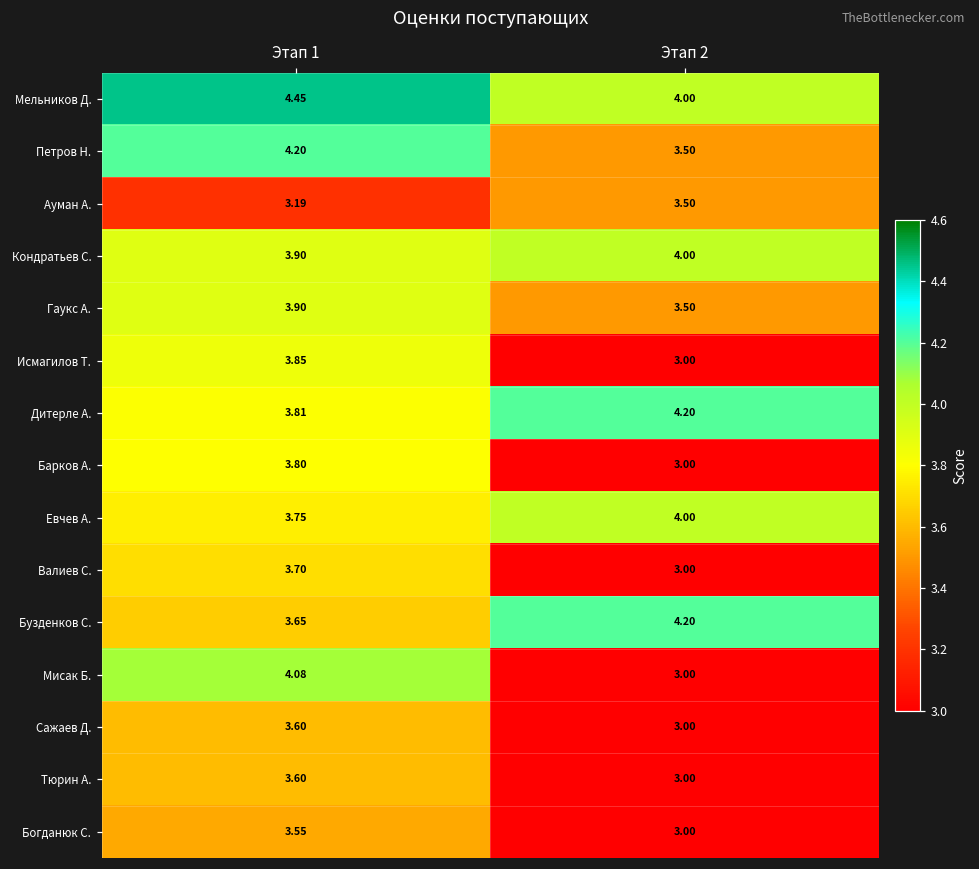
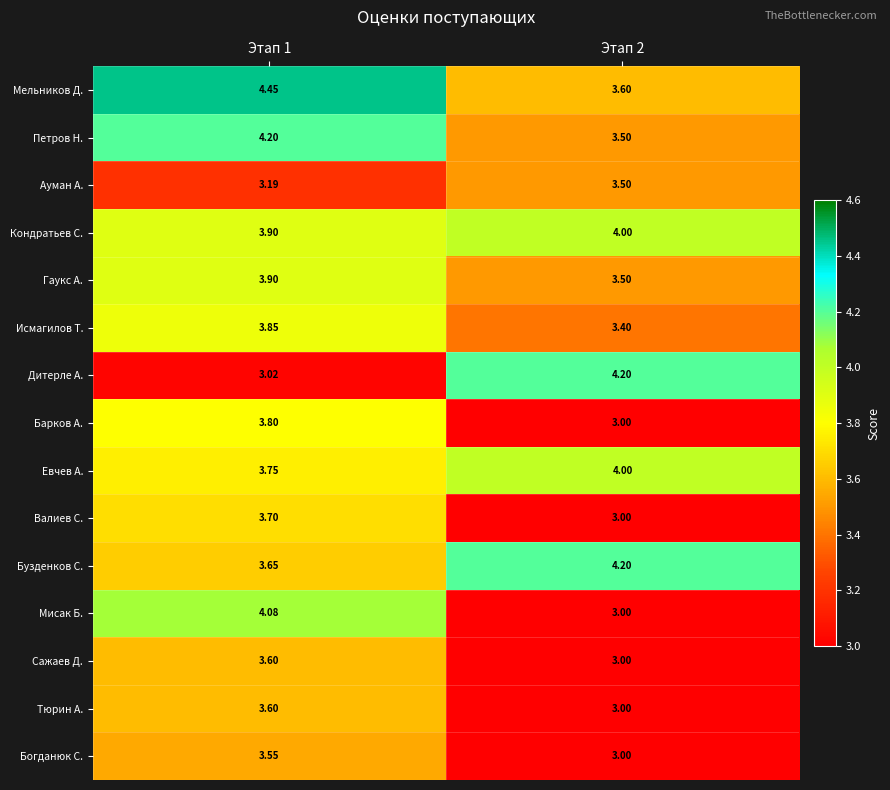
  {
    "Мельников Д.": {
      "Этап 1": 4.45,
-     "Этап 2": 4.00
+     "Этап 2": 3.60
    },
    "Петров Н.": {
      "Этап 1": 4.20,
      "Этап 2": 3.50
    },
    "Ауман А.": {
      "Этап 1": 3.19,
      "Этап 2": 3.50
    },
    "Кондратьев С.": {
      "Этап 1": 3.90,
      "Этап 2": 4.00
    },
    "Гаукс А.": {
      "Этап 1": 3.90,
      "Этап 2": 3.50
    },
    "Исмагилов Т.": {
      "Этап 1": 3.85,
-     "Этап 2": 3.00
+     "Этап 2": 3.40
    },
    "Дитерле А.": {
-     "Этап 1": 3.81,
+     "Этап 1": 3.02,
      "Этап 2": 4.20
    },
    "Барков А.": {
      "Этап 1": 3.80,
      "Этап 2": 3.00
    },
    "Евчев А.": {
      "Этап 1": 3.75,
      "Этап 2": 4.00
    },
    "Валиев С.": {
      "Этап 1": 3.70,
      "Этап 2": 3.00
    },
    "Бузденков С.": {
      "Этап 1": 3.65,
      "Этап 2": 4.20
    },
    "Мисак Б.": {
      "Этап 1": 4.08,
      "Этап 2": 3.00
    },
    "Сажаев Д.": {
      "Этап 1": 3.60,
      "Этап 2": 3.00
    },
    "Тюрин А.": {
      "Этап 1": 3.60,
      "Этап 2": 3.00
    },
    "Богданюк С.": {
      "Этап 1": 3.55,
      "Этап 2": 3.00
    }
  }
